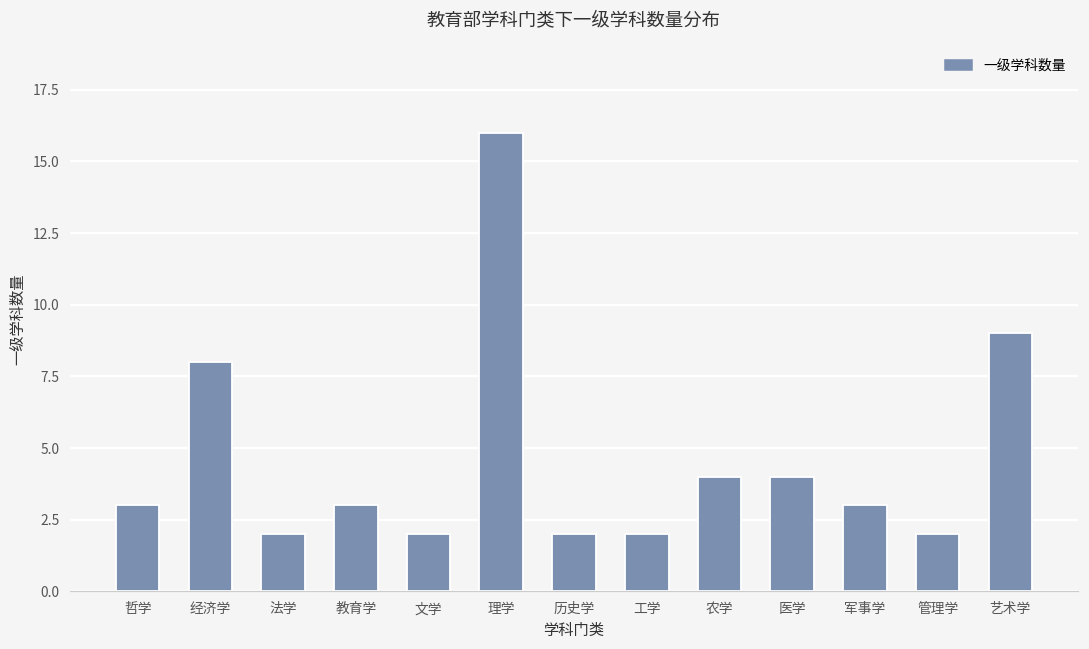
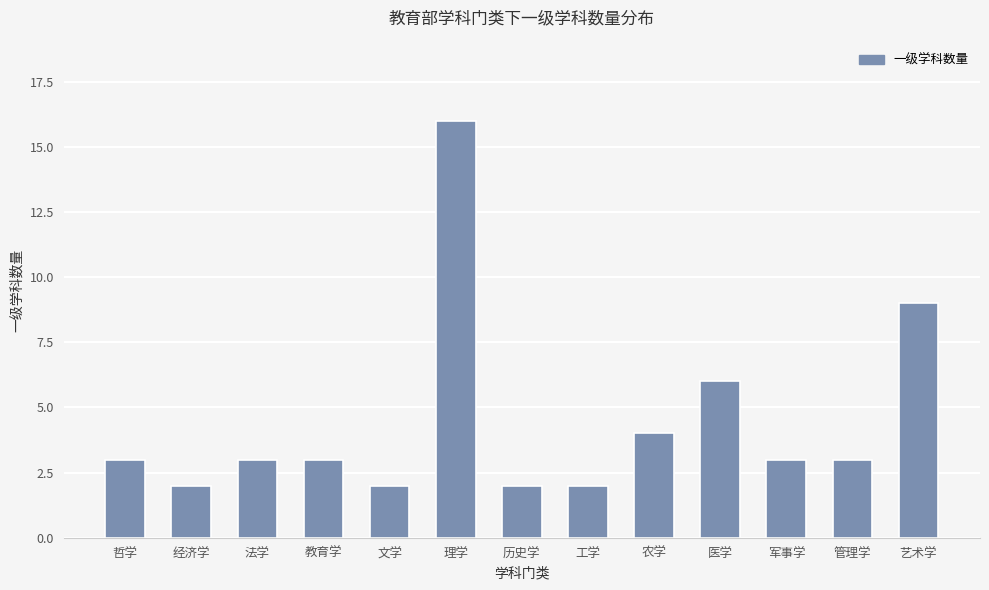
  {
    "哲学": 3,
-   "经济学": 8,
-   "法学": 2,
+   "经济学": 2,
+   "法学": 3,
    "教育学": 3,
    "文学": 2,
    "理学": 16,
    "历史学": 2,
    "工学": 2,
    "农学": 4,
-   "医学": 4,
+   "医学": 6,
    "军事学": 3,
-   "管理学": 2,
+   "管理学": 3,
    "艺术学": 9
  }
